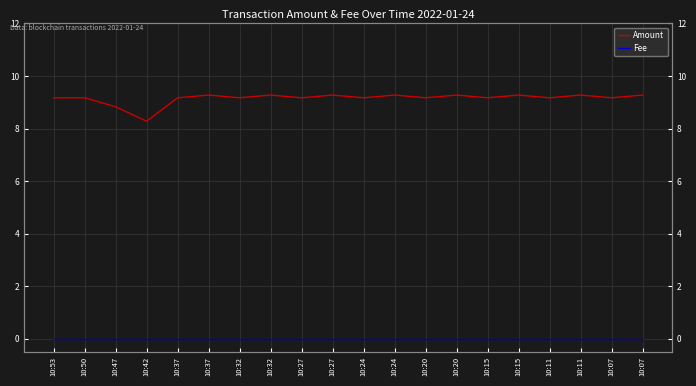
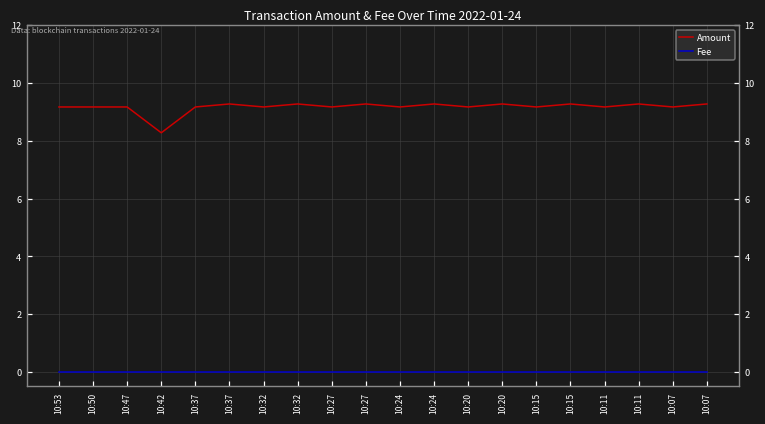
  {
    "Amount": {
      "10:53": 9.2,
      "10:50": 9.2,
-     "10:47": 8.8,
+     "10:47": 9.2,
      "10:42": 8.3
    },
    "Fee": {
      "10:53": 0.0,
      "10:50": 0.0,
      "10:47": 0.0,
      "10:42": 0.0
    }
  }
